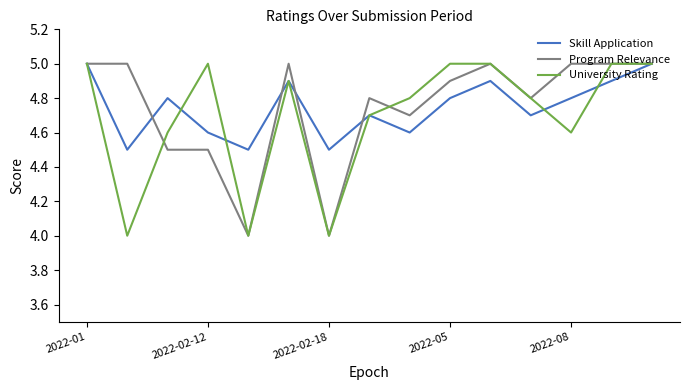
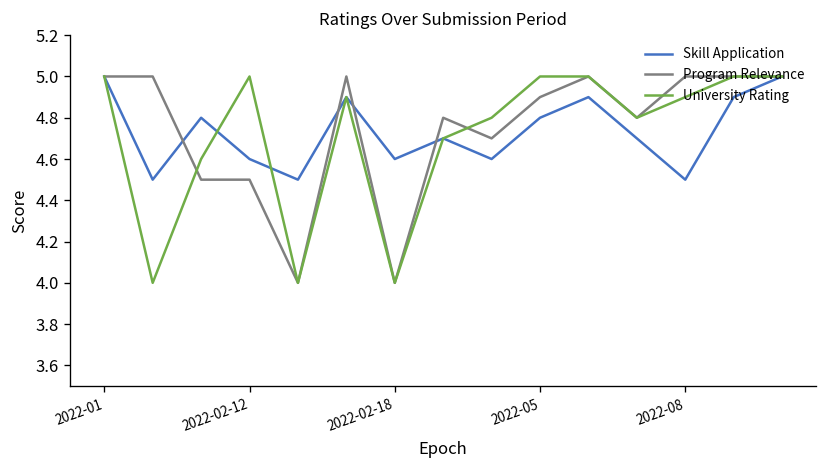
  {
    "Skill Application": {
      "2022-02-12": 4.6,
-     "2022-02-18": 4.5,
+     "2022-02-18": 4.6,
      "2022-05": 4.8,
-     "2022-08": 4.8
+     "2022-08": 4.5
    },
    "Program Relevance": {
      "2022-02-12": 4.5,
      "2022-05": 4.9,
      "2022-08": 5.0
    },
    "University Rating": {
      "2022-02-12": 5.0,
      "2022-05": 5.0,
-     "2022-08": 4.6
+     "2022-08": 4.9
    }
  }
